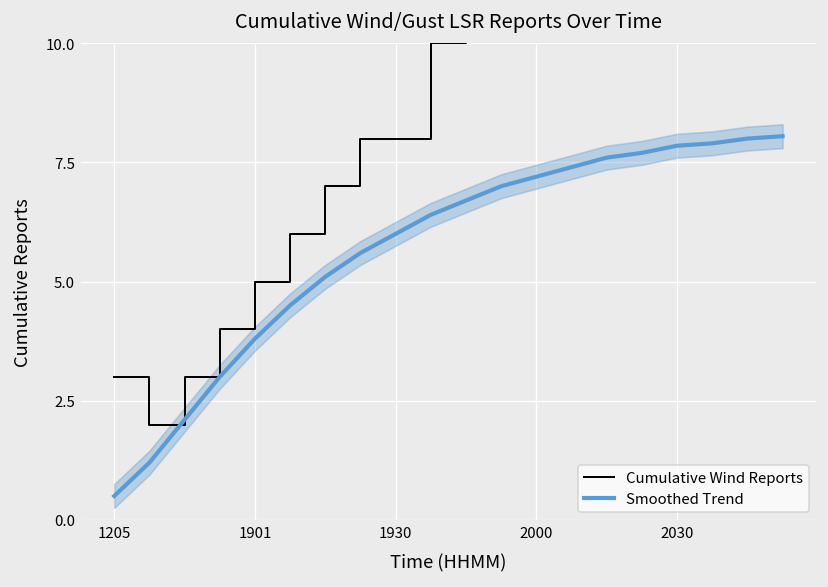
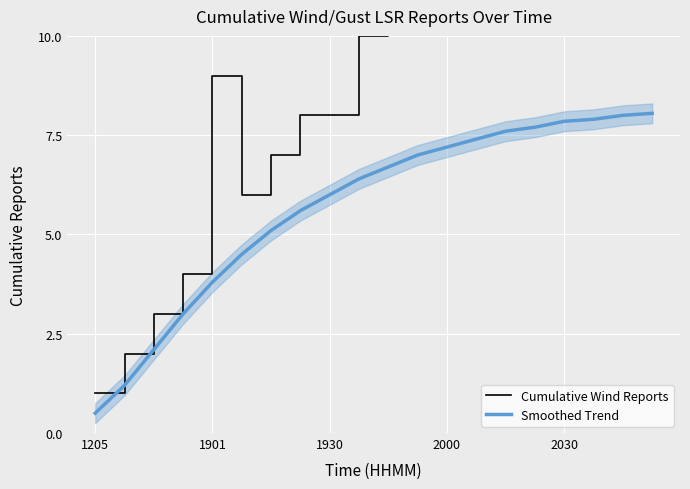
  {
    "Cumulative Wind Reports": {
-     "1205": 3,
-     "1901": 5,
+     "1205": 1,
+     "1901": 9,
      "1930": 8
    }
  }
